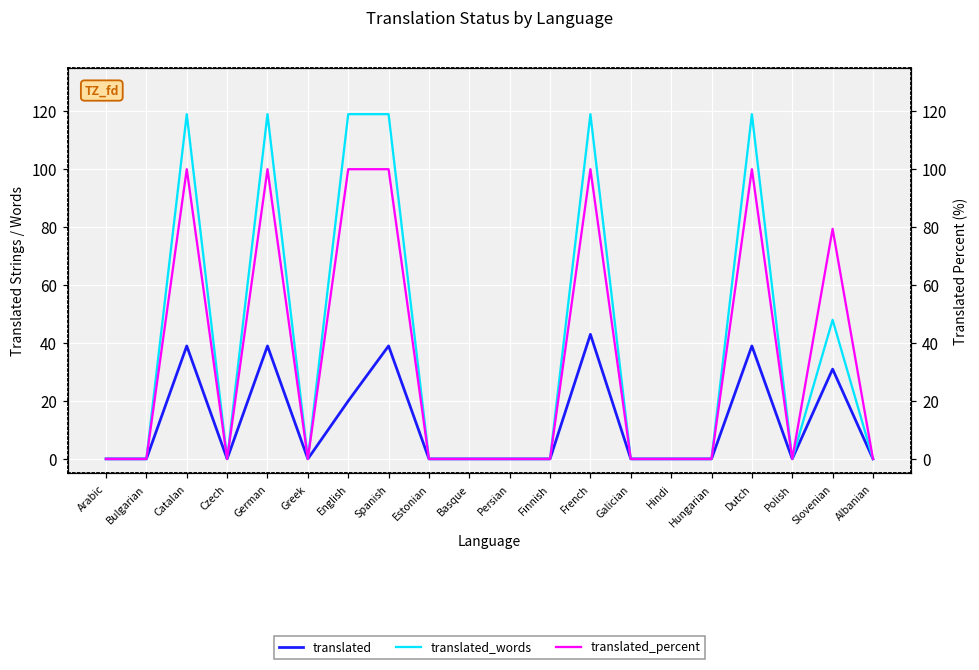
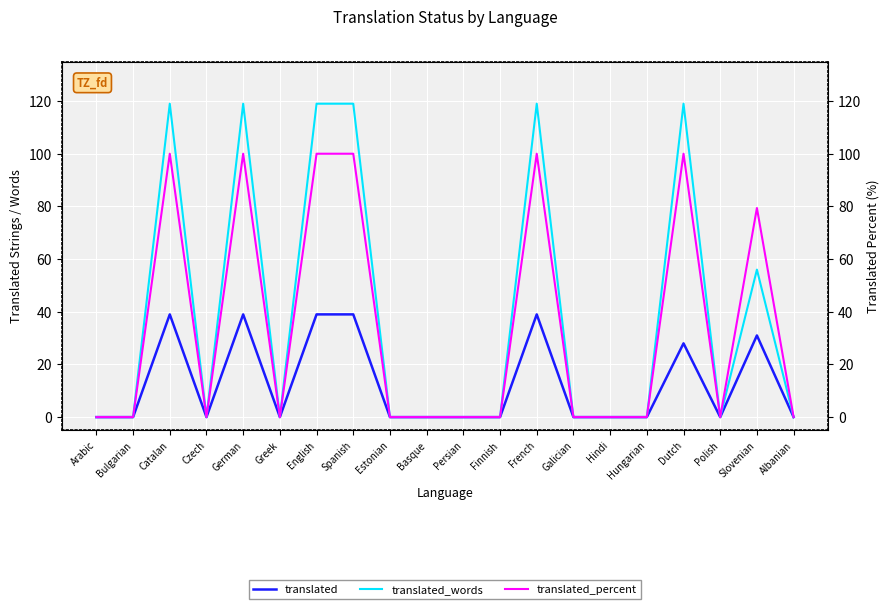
  {
    "translated": {
      "Catalan": 39,
      "German": 39,
-     "English": 20,
+     "English": 39,
      "Spanish": 39,
-     "French": 43,
-     "Dutch": 39,
+     "French": 39,
+     "Dutch": 28,
      "Slovenian": 31
    },
    "translated_words": {
      "Catalan": 119,
      "German": 119,
      "English": 119,
      "Spanish": 119,
      "French": 119,
      "Dutch": 119,
-     "Slovenian": 48
+     "Slovenian": 56
    },
    "translated_percent": {
      "Arabic": 0,
      "Bulgarian": 0,
      "Catalan": 100,
      "Czech": 0,
      "German": 100,
      "Greek": 0,
      "English": 100,
      "Spanish": 100,
      "Estonian": 0,
      "Basque": 0,
      "Persian": 0,
      "Finnish": 0,
      "French": 100,
      "Galician": 0,
      "Hindi": 0,
      "Hungarian": 0,
      "Dutch": 100,
      "Polish": 0,
      "Slovenian": 79,
      "Albanian": 0
    }
  }
